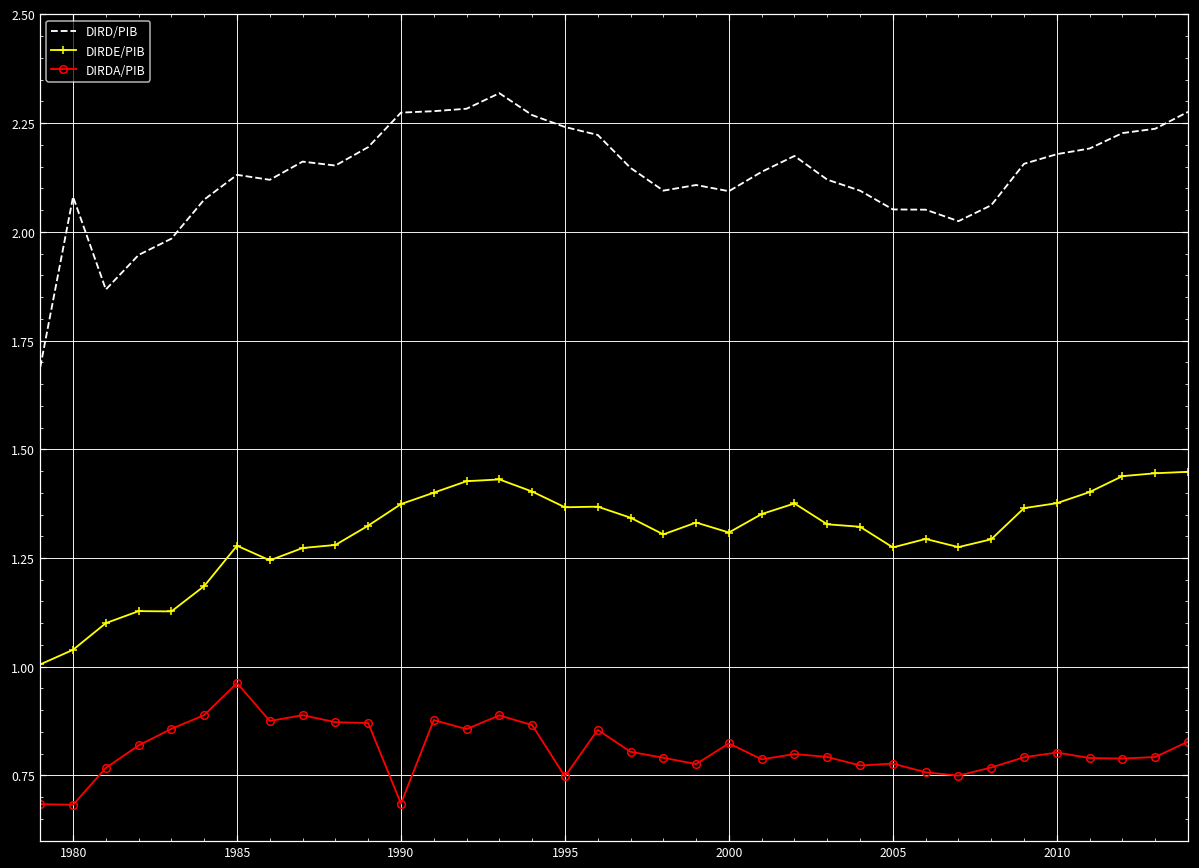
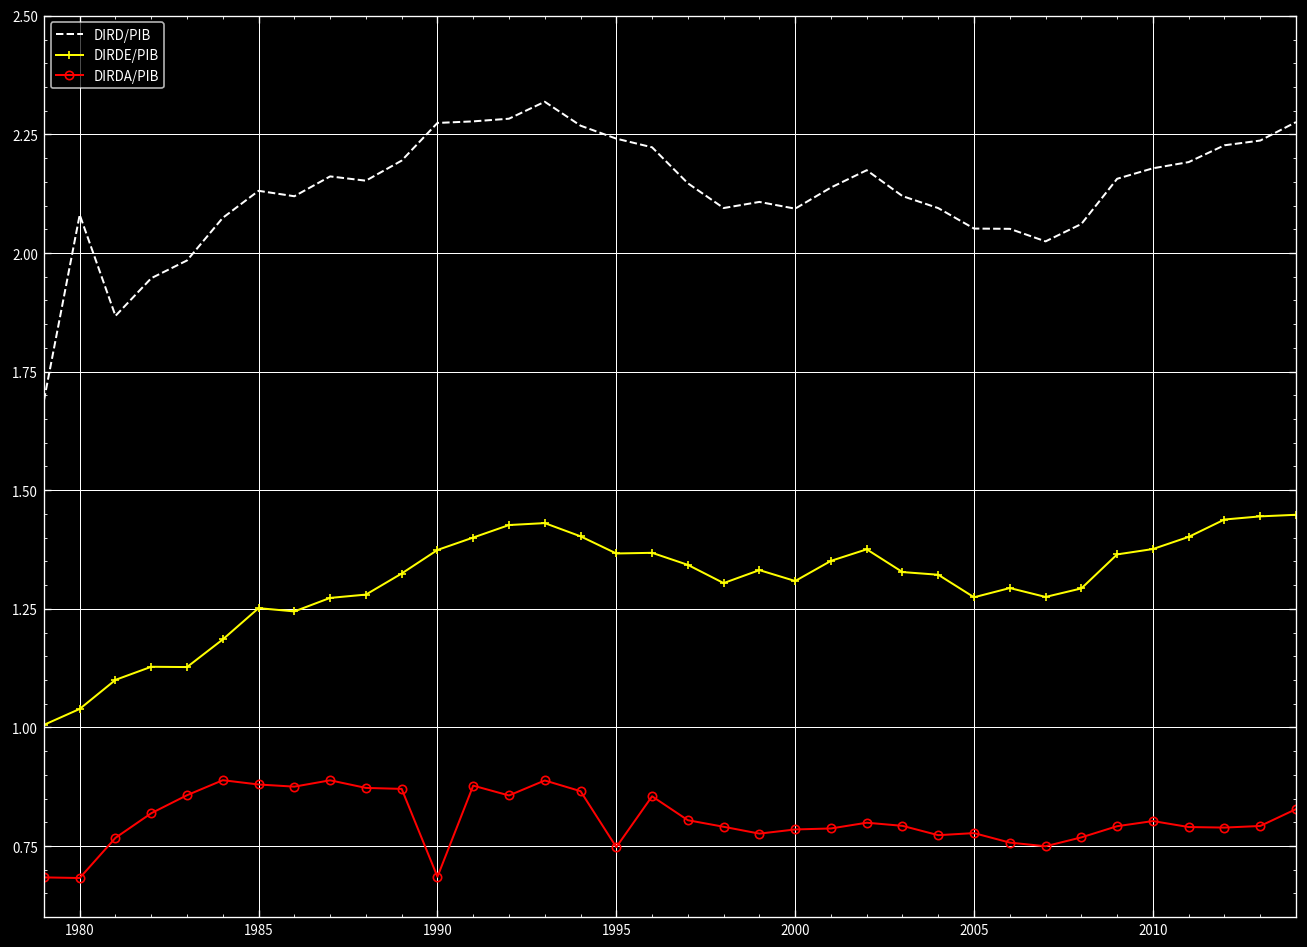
  {
    "DIRD/PIB": {
      "1980": 2.08,
      "1985": 2.13,
      "1990": 2.27,
      "1995": 2.24,
      "2000": 2.09,
      "2005": 2.05,
      "2010": 2.18
    },
    "DIRDE/PIB": {
      "1980": 1.04,
-     "1985": 1.28,
+     "1985": 1.25,
      "1990": 1.37,
      "1995": 1.37,
      "2000": 1.31,
      "2005": 1.27,
      "2010": 1.38
    },
    "DIRDA/PIB": {
      "1980": 0.68,
-     "1985": 0.96,
+     "1985": 0.88,
      "1990": 0.69,
      "1995": 0.75,
-     "2000": 0.82,
+     "2000": 0.78,
      "2005": 0.78,
      "2010": 0.80
    }
  }
